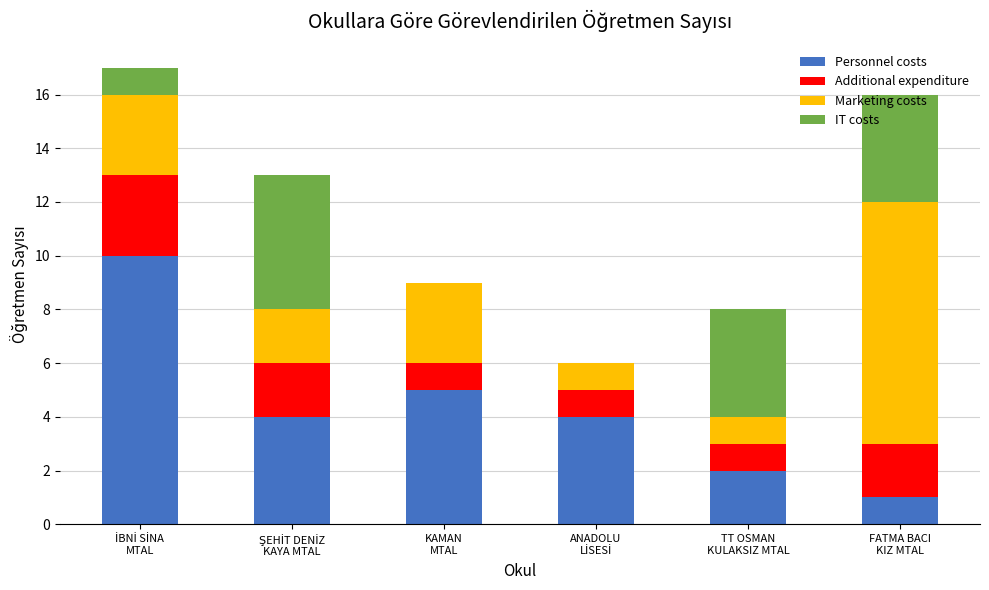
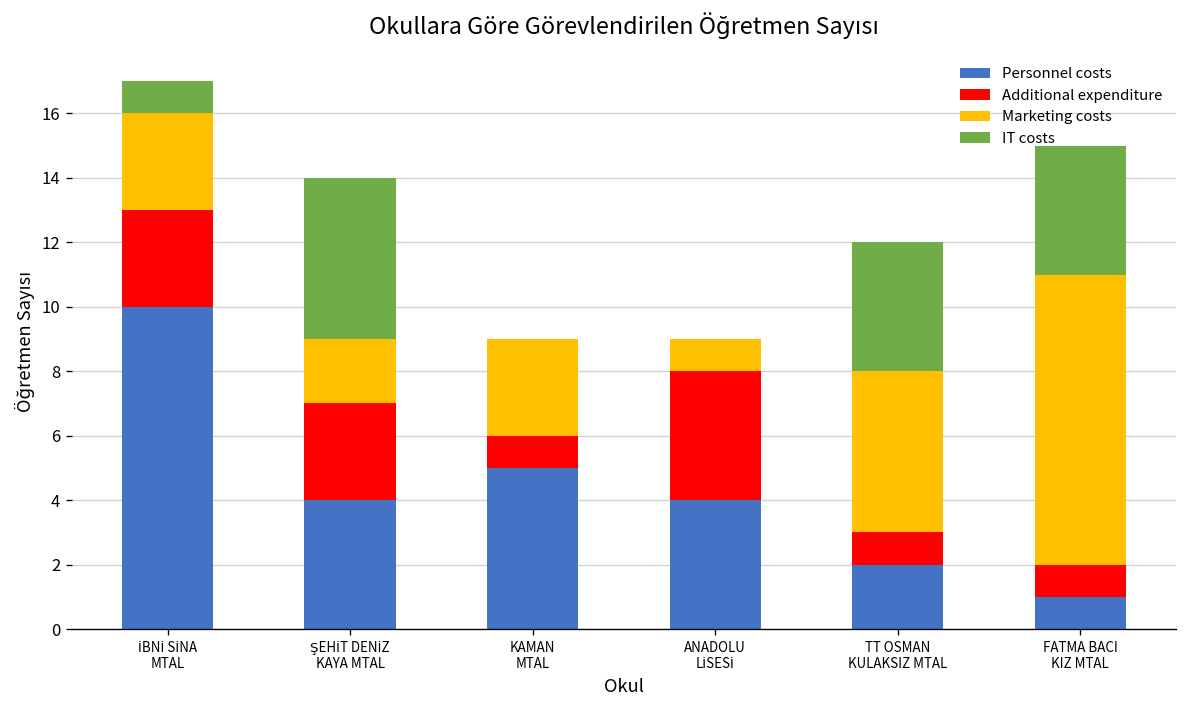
  {
    "Personnel costs": {
      "İBNİ SİNA MTAL": 10,
      "ŞEHİT DENİZ KAYA MTAL": 4,
      "KAMAN MTAL": 5,
      "ANADOLU LİSESİ": 4,
      "TT OSMAN KULAKSIZ MTAL": 2,
      "FATMA BACI KIZ MTAL": 1
    },
    "Additional expenditure": {
      "İBNİ SİNA MTAL": 3,
-     "ŞEHİT DENİZ KAYA MTAL": 2,
+     "ŞEHİT DENİZ KAYA MTAL": 3,
      "KAMAN MTAL": 1,
-     "ANADOLU LİSESİ": 1,
+     "ANADOLU LİSESİ": 4,
      "TT OSMAN KULAKSIZ MTAL": 1,
-     "FATMA BACI KIZ MTAL": 2
+     "FATMA BACI KIZ MTAL": 1
    },
    "Marketing costs": {
      "İBNİ SİNA MTAL": 3,
      "ŞEHİT DENİZ KAYA MTAL": 2,
      "KAMAN MTAL": 3,
      "ANADOLU LİSESİ": 1,
-     "TT OSMAN KULAKSIZ MTAL": 1,
+     "TT OSMAN KULAKSIZ MTAL": 5,
      "FATMA BACI KIZ MTAL": 9
    },
    "IT costs": {
      "İBNİ SİNA MTAL": 1,
      "ŞEHİT DENİZ KAYA MTAL": 5,
      "KAMAN MTAL": 0,
      "ANADOLU LİSESİ": 0,
      "TT OSMAN KULAKSIZ MTAL": 4,
      "FATMA BACI KIZ MTAL": 4
    }
  }
